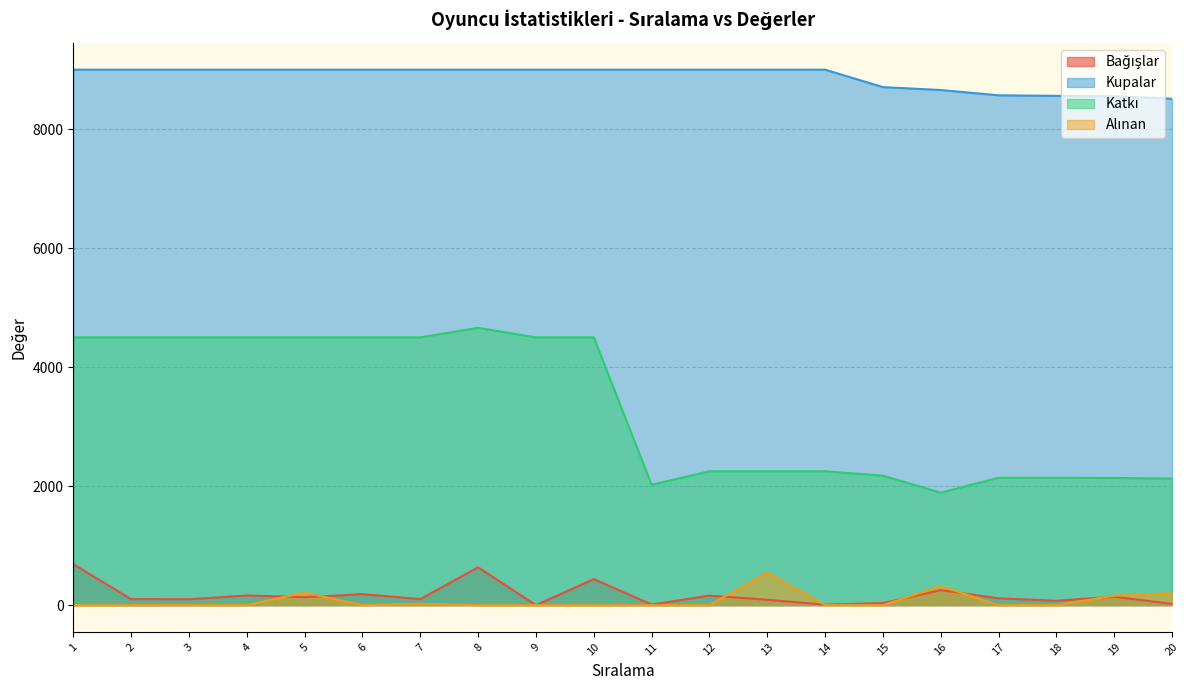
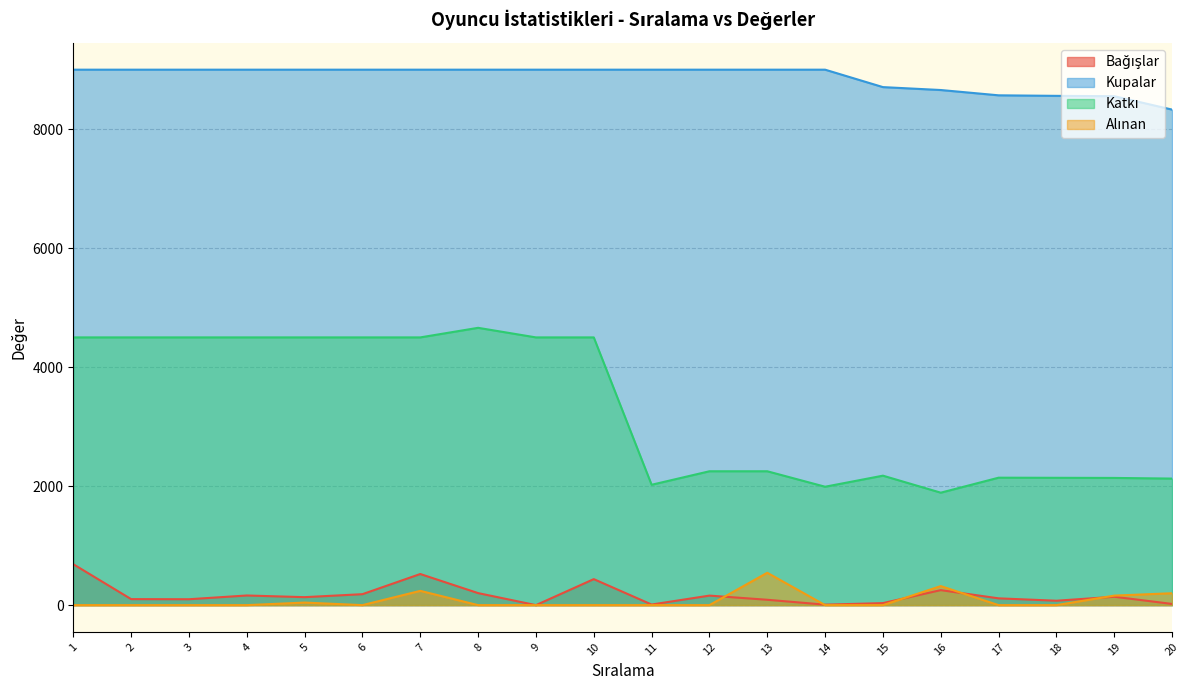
  {
    "Bağışlar": {
      "1": 700,
      "2": 100,
      "3": 100,
      "4": 200,
      "5": 100,
      "6": 200,
-     "7": 100,
-     "8": 600,
+     "7": 500,
+     "8": 200,
      "10": 400,
      "12": 200,
      "13": 100,
      "16": 300,
      "17": 100,
      "18": 100,
      "20": 0
    },
    "Kupalar": {
      "1": 9000,
      "2": 9000,
      "3": 9000,
      "4": 9000,
      "5": 9000,
      "6": 9000,
      "7": 9000,
      "8": 9000,
      "9": 9000,
      "10": 9000,
      "11": 9000,
      "12": 9000,
      "13": 9000,
      "14": 9000,
      "15": 8700,
      "16": 8700,
      "17": 8600,
      "18": 8600,
-     "20": 8500
+     "20": 8300
    },
    "Katkı": {
      "1": 4500,
      "2": 4500,
      "3": 4500,
      "4": 4500,
      "5": 4500,
      "6": 4500,
      "7": 4500,
      "8": 4700,
      "9": 4500,
      "10": 4500,
      "11": 2000,
      "12": 2300,
      "13": 2300,
-     "14": 2300,
+     "14": 2000,
      "15": 2200,
      "16": 1900,
      "17": 2100,
      "18": 2100,
      "19": 2100,
      "20": 2100
    },
    "Alınan": {
      "1": 0,
      "2": 0,
      "3": 0,
      "4": 0,
-     "5": 200,
+     "5": 0,
      "6": 0,
-     "7": 0,
+     "7": 200,
      "8": 0,
      "10": 0,
      "12": 0,
      "13": 500,
      "16": 300,
      "17": 0,
      "18": 0,
      "20": 200
    }
  }
